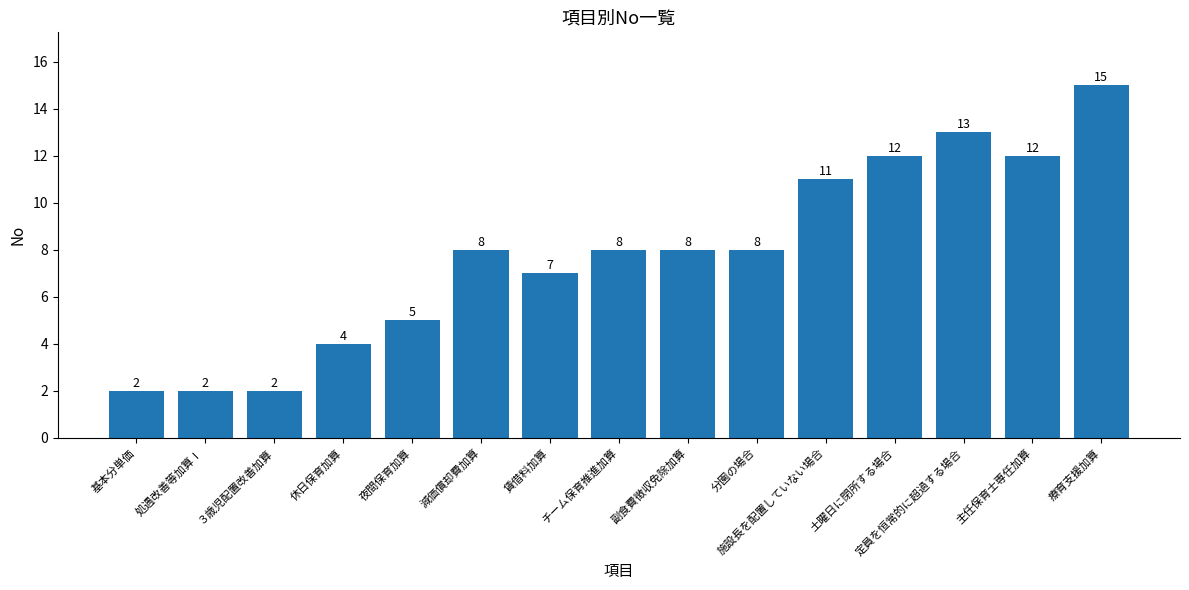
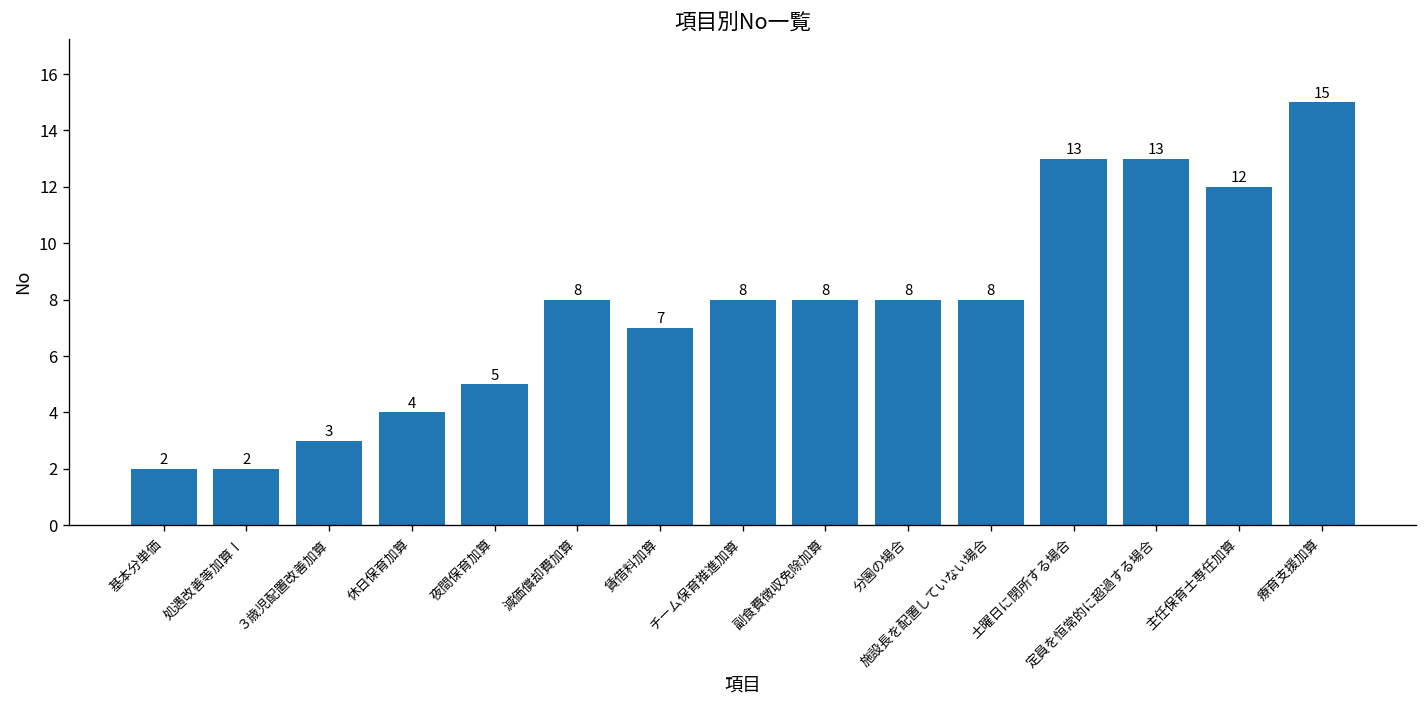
  {
    "基本分単価": 2,
    "処遇改善等加算Ⅰ": 2,
-   "３歳児配置改善加算": 2,
+   "３歳児配置改善加算": 3,
    "休日保育加算": 4,
    "夜間保育加算": 5,
    "減価償却費加算": 8,
    "賃借料加算": 7,
    "チーム保育推進加算": 8,
    "副食費徴収免除加算": 8,
    "分園の場合": 8,
-   "施設長を配置していない場合": 11,
-   "土曜日に閉所する場合": 12,
+   "施設長を配置していない場合": 8,
+   "土曜日に閉所する場合": 13,
    "定員を恒常的に超過する場合": 13,
    "主任保育士専任加算": 12,
    "療育支援加算": 15
  }
